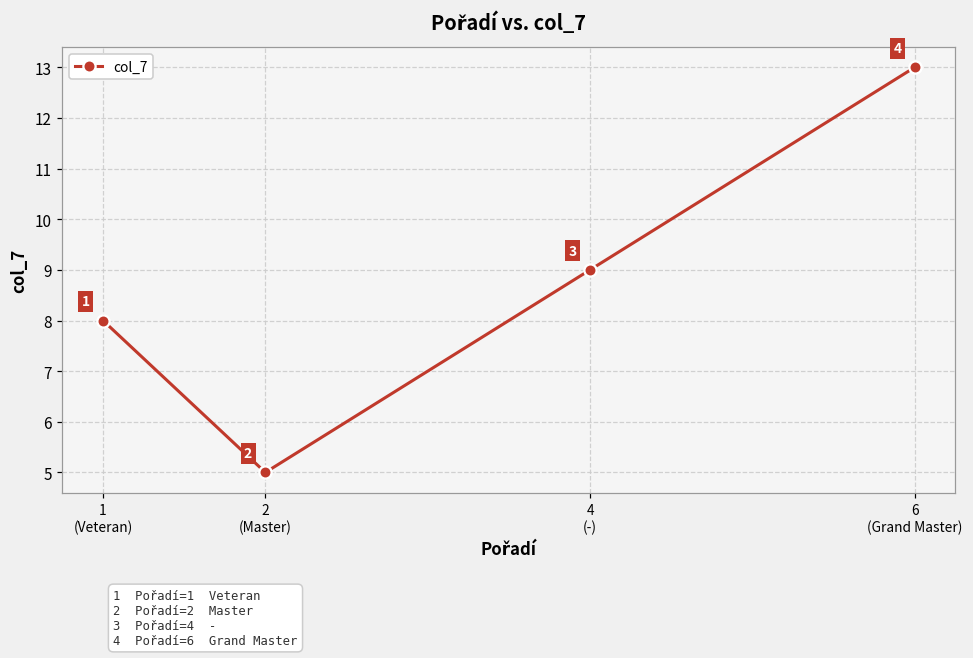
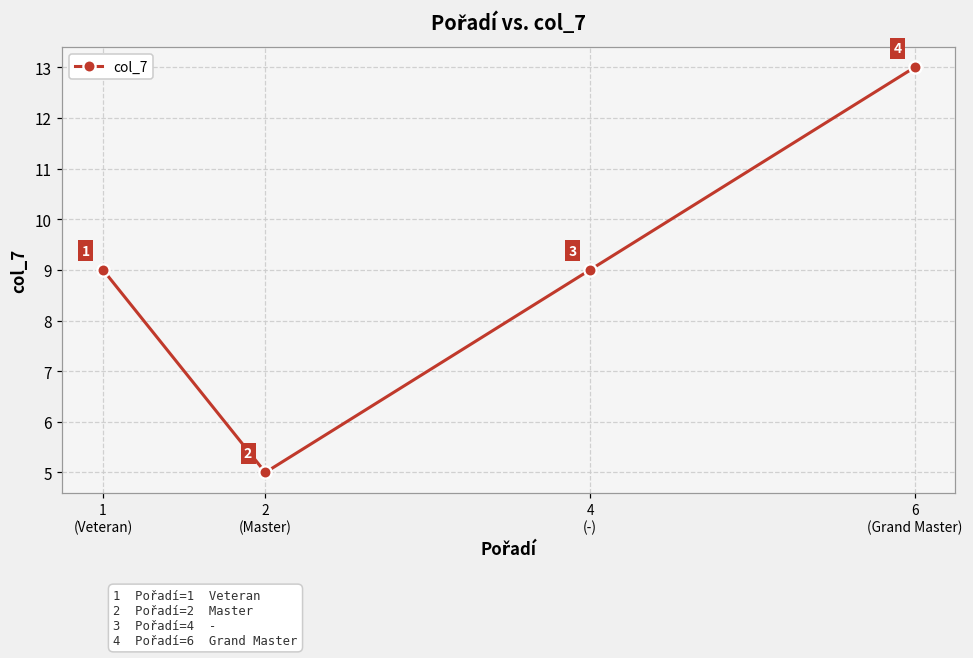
  {
-   "1 (Veteran)": 8
+   "1 (Veteran)": 9
  }
